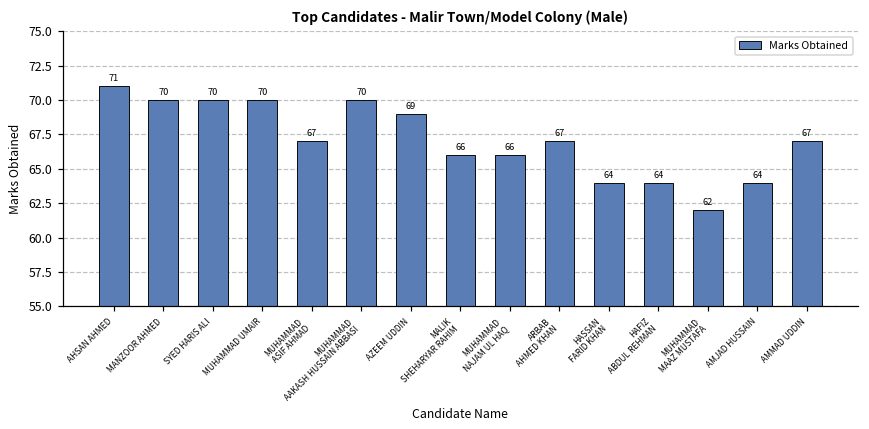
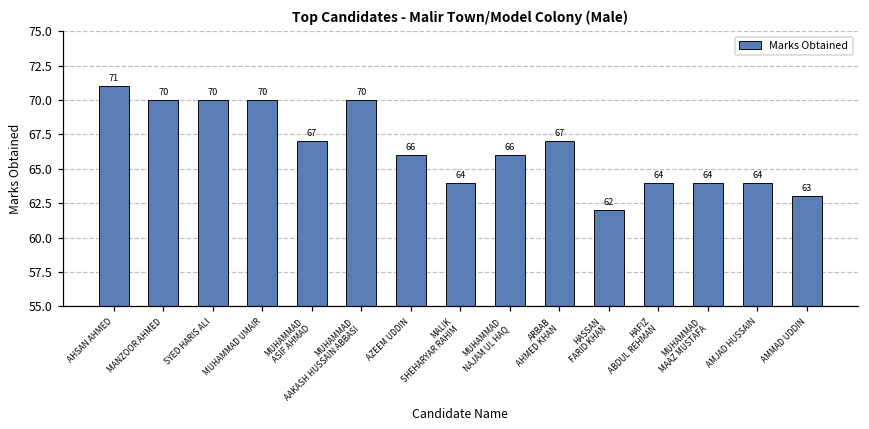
  {
    "AHSAN AHMED": 71,
    "MANZOOR AHMED": 70,
    "SYED HARIS ALI": 70,
    "MUHAMMAD UMAIR": 70,
    "MUHAMMAD ASIF AHMAD": 67,
    "MUHAMMAD AAKASH HUSSAIN ABBASI": 70,
-   "AZEEM UDDIN": 69,
-   "MALIK SHEHARYAR RAHIM": 66,
+   "AZEEM UDDIN": 66,
+   "MALIK SHEHARYAR RAHIM": 64,
    "MUHAMMAD NAJAM UL HAQ": 66,
    "ARBAB AHMED KHAN": 67,
-   "HASSAN FARID KHAN": 64,
+   "HASSAN FARID KHAN": 62,
    "HAFIZ ABDUL REHMAN": 64,
-   "MUHAMMAD MAAZ MUSTAFA": 62,
+   "MUHAMMAD MAAZ MUSTAFA": 64,
    "AMJAD HUSSAIN": 64,
-   "AMMAD UDDIN": 67
+   "AMMAD UDDIN": 63
  }
